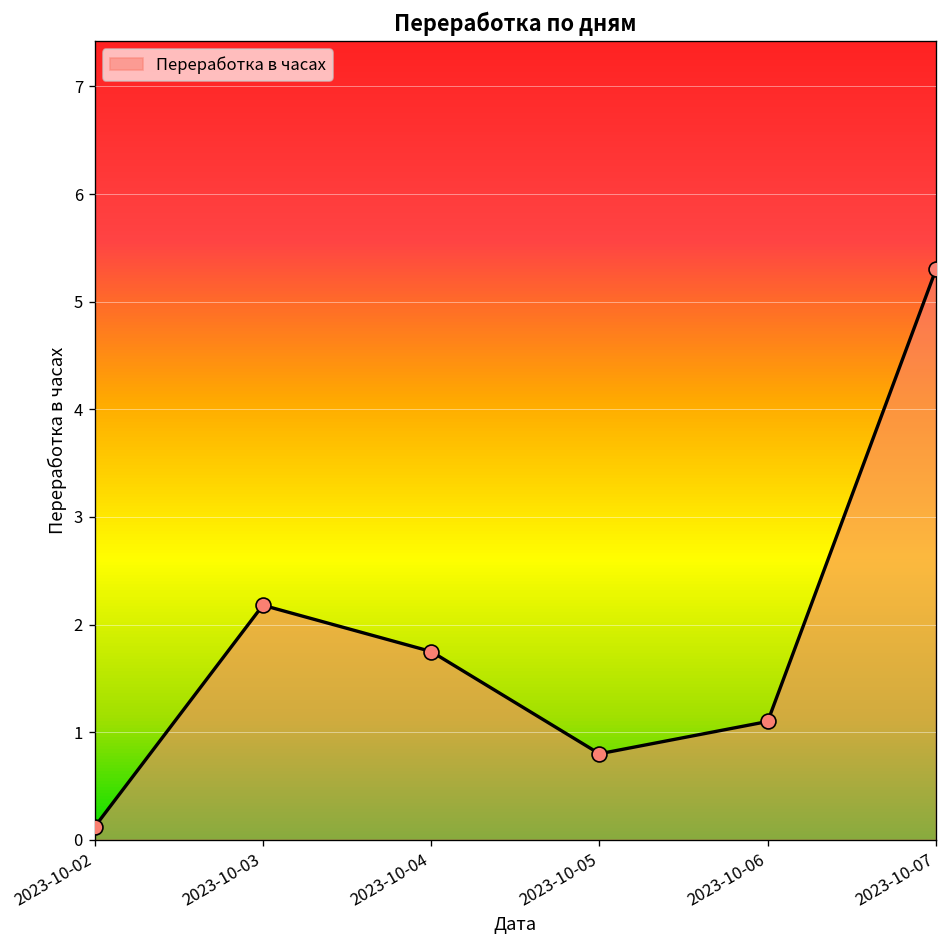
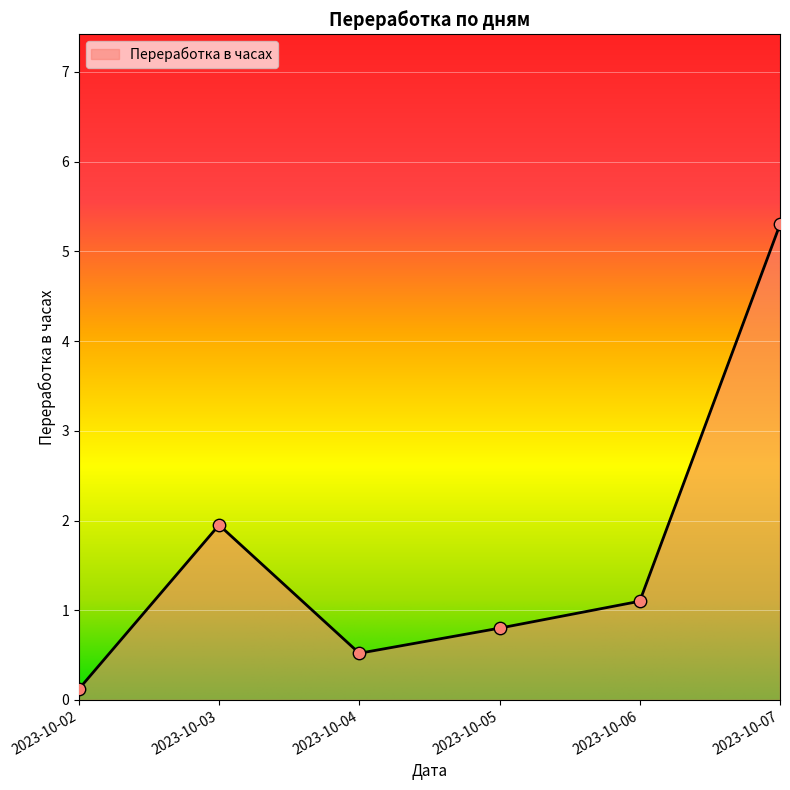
  {
    "2023-10-02": 0.1,
-   "2023-10-03": 2.2,
-   "2023-10-04": 1.8,
+   "2023-10-03": 2.0,
+   "2023-10-04": 0.5,
    "2023-10-05": 0.8,
    "2023-10-06": 1.1,
    "2023-10-07": 5.3
  }
